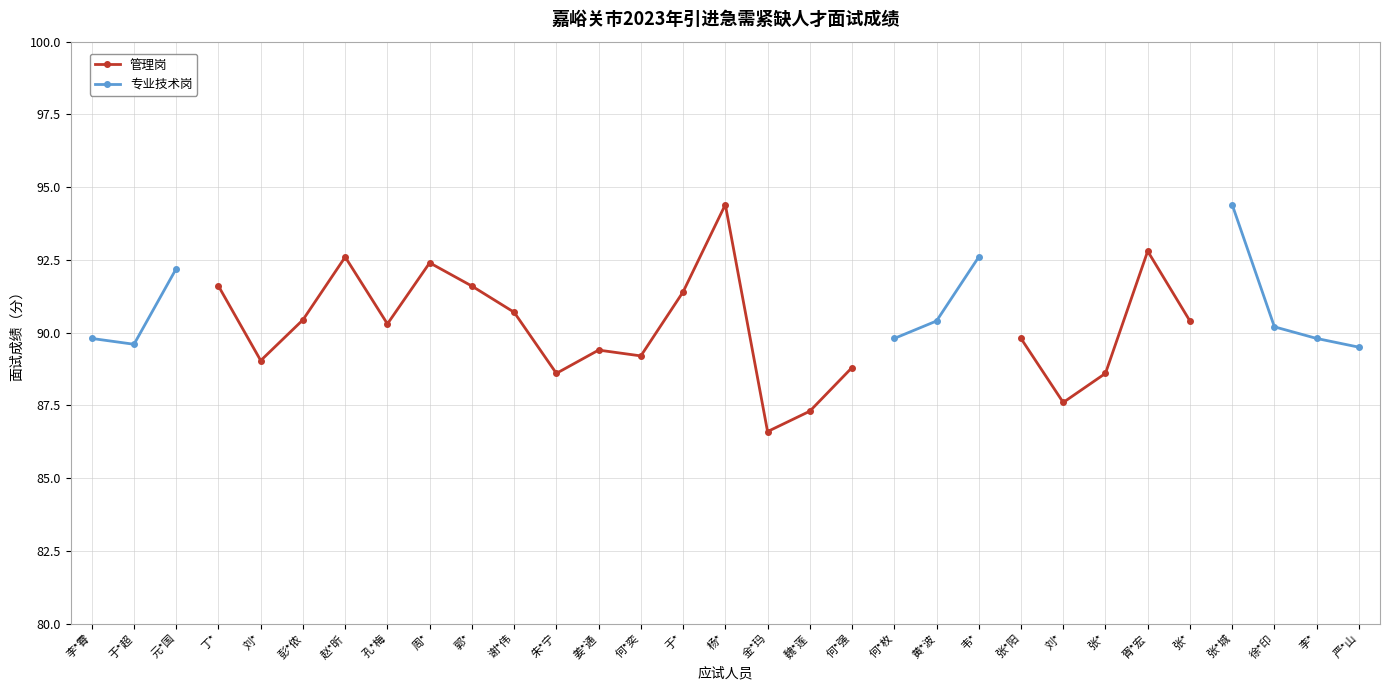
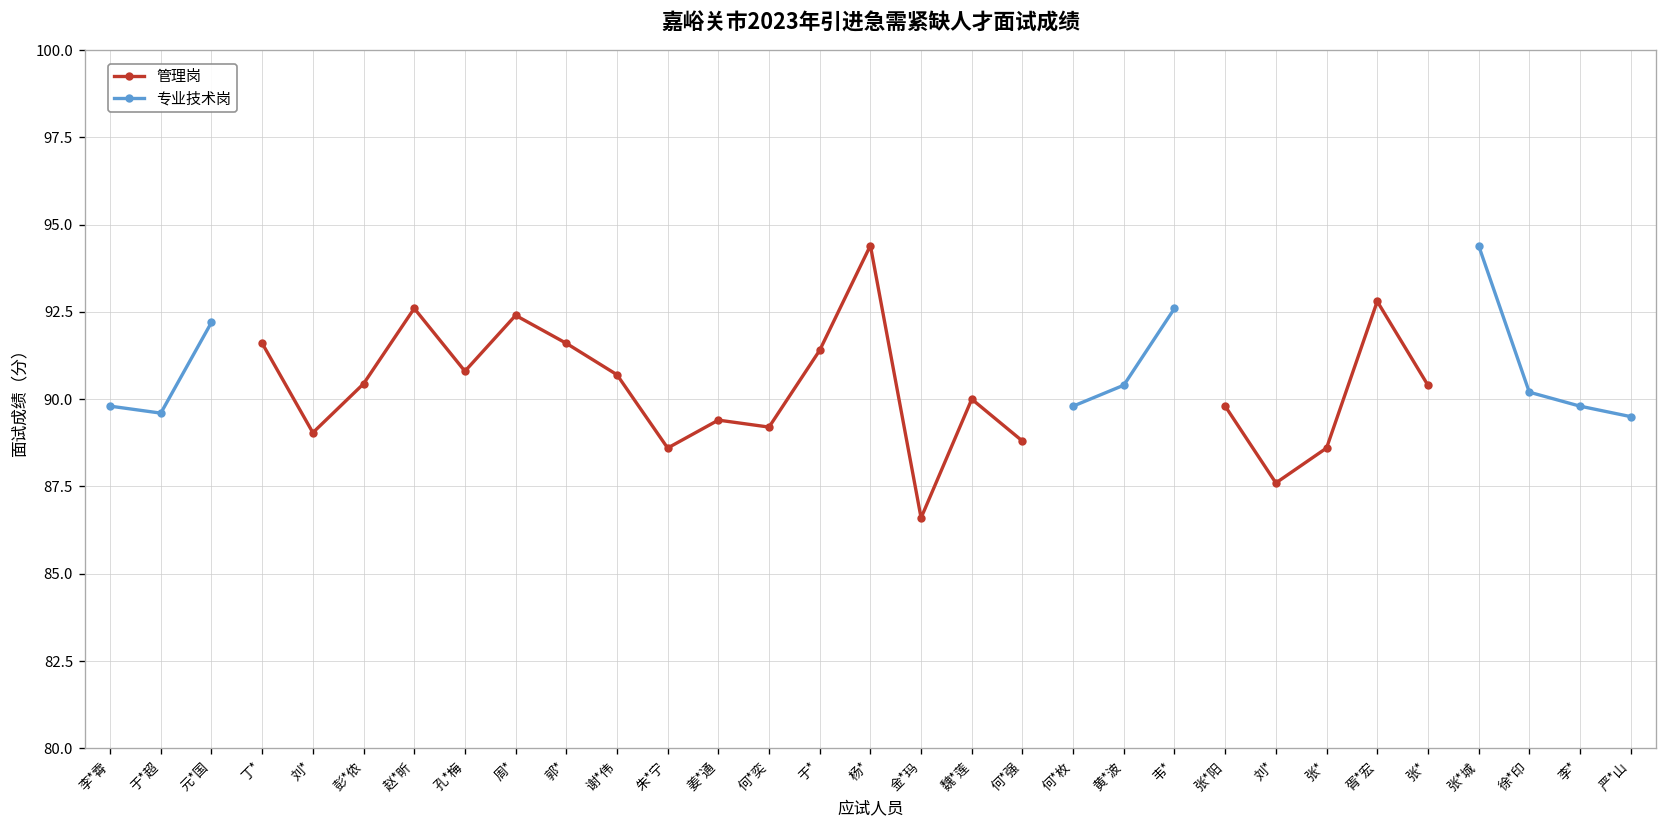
  {
    "管理岗": {
      "丁*": 91.6,
      "彭*侬": 90.4,
      "赵*昕": 92.6,
-     "孔*梅": 90.3,
+     "孔*梅": 90.8,
      "周*": 92.4,
      "郭*": 91.6,
      "谢*伟": 90.7,
      "朱*宁": 88.6,
      "姜*通": 89.4,
      "何*奕": 89.2,
      "于*": 91.4,
      "杨*": 94.4,
      "金*玛": 86.6,
-     "魏*莲": 87.3,
+     "魏*莲": 90.0,
      "何*强": 88.8,
      "张*阳": 89.8,
      "胥*宏": 92.8
    },
    "专业技术岗": {
      "李*霄": 89.8,
      "于*超": 89.6,
      "元*国": 92.2,
      "何*枚": 89.8,
      "黄*波": 90.4,
      "韦*": 92.6,
      "张*城": 94.4,
      "徐*印": 90.2,
      "李*": 89.8,
      "严*山": 89.5
    }
  }
